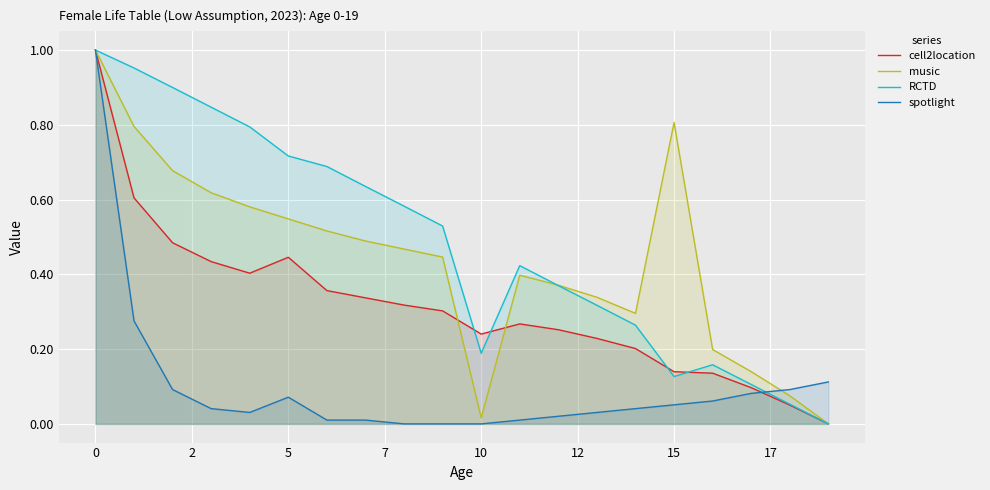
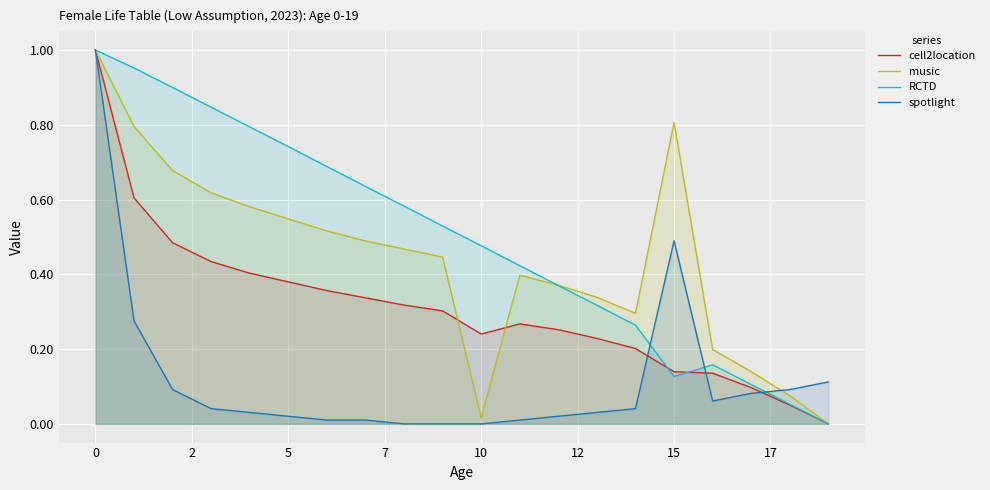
  {
    "cell2location": {
-     "5": 0.45,
+     "5": 0.38,
      "10": 0.24,
      "15": 0.14
    },
    "music": {
      "5": 0.55,
      "10": 0.02,
      "15": 0.81
    },
    "RCTD": {
-     "5": 0.72,
-     "10": 0.19,
+     "5": 0.74,
+     "10": 0.48,
      "15": 0.13
    },
    "spotlight": {
-     "5": 0.07,
+     "5": 0.02,
      "10": 0.00,
-     "15": 0.05
+     "15": 0.49
    }
  }
